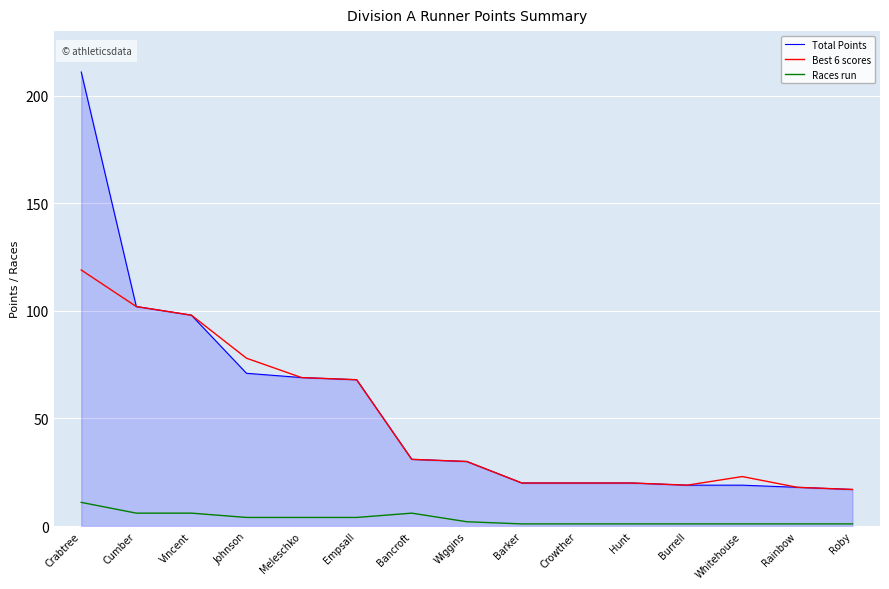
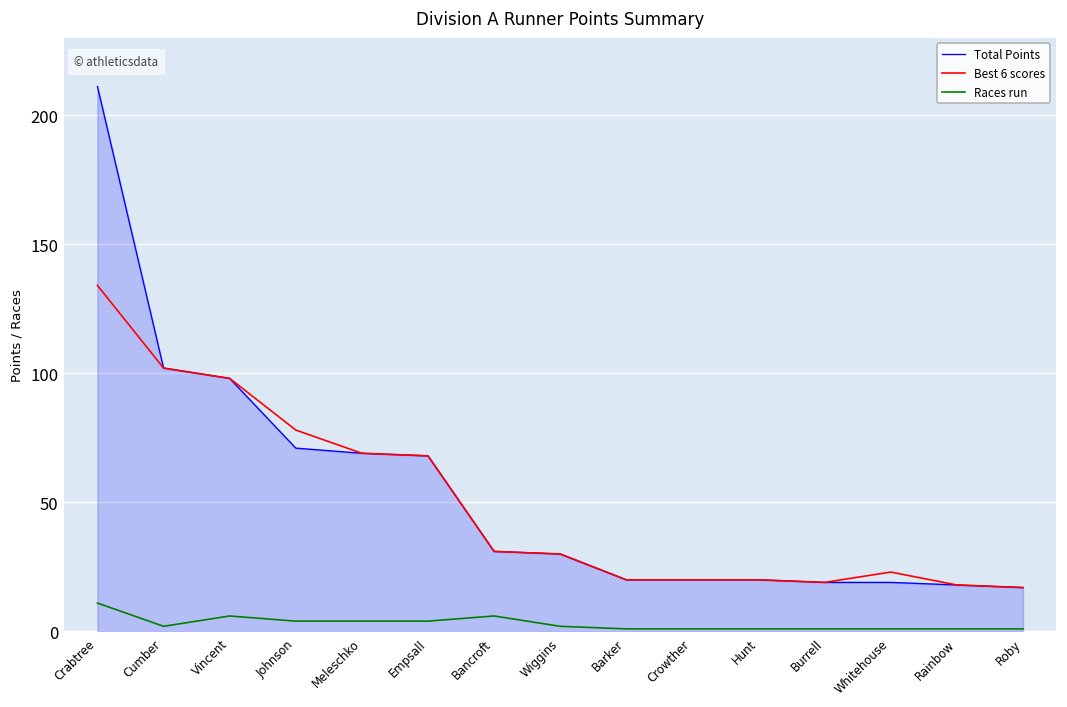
  {
    "Total Points": {
      "Crabtree": 211,
      "Johnson": 71,
      "Whitehouse": 19
    },
    "Best 6 scores": {
-     "Crabtree": 119,
+     "Crabtree": 134,
      "Johnson": 78,
      "Whitehouse": 23
    },
    "Races run": {
      "Crabtree": 11,
-     "Cumber": 6,
+     "Cumber": 2,
      "Vincent": 6,
      "Johnson": 4,
      "Meleschko": 4,
      "Empsall": 4,
      "Bancroft": 6,
      "Wiggins": 2,
      "Barker": 1,
      "Crowther": 1,
      "Hunt": 1,
      "Burrell": 1,
      "Whitehouse": 1,
      "Rainbow": 1,
      "Roby": 1
    }
  }
